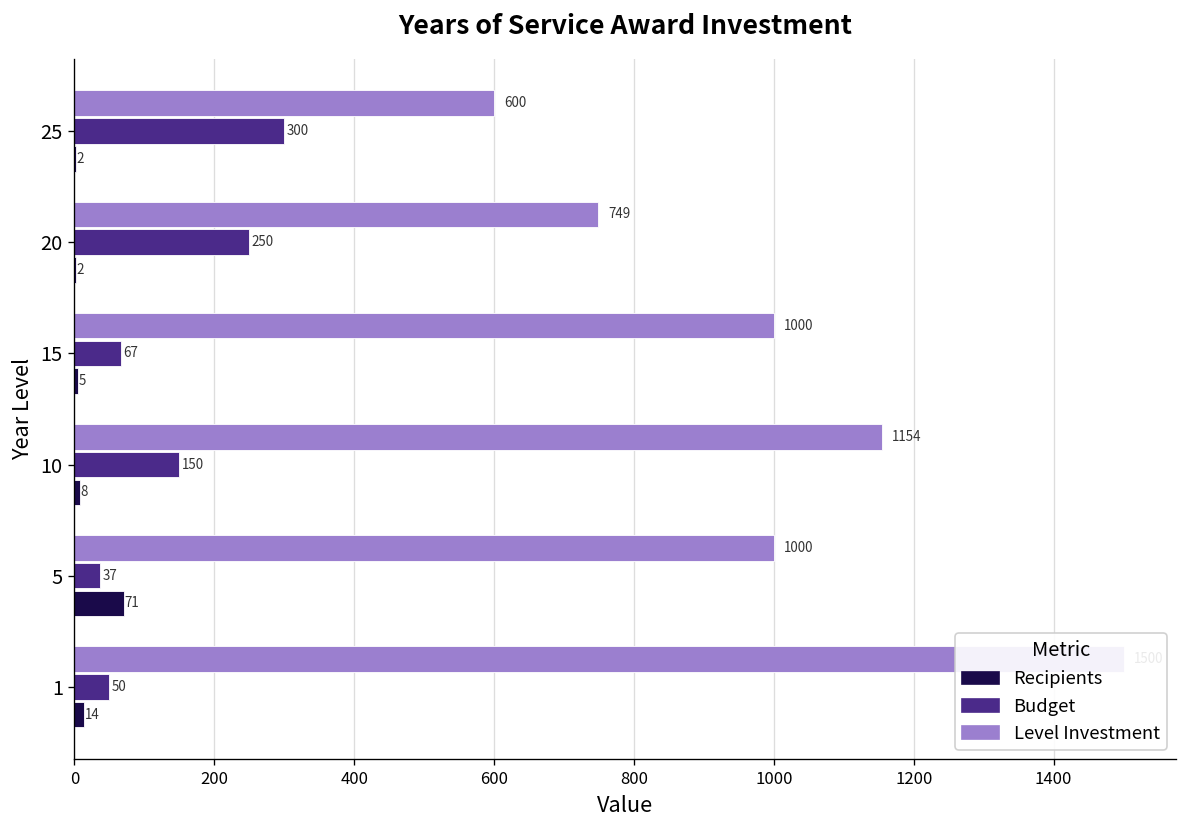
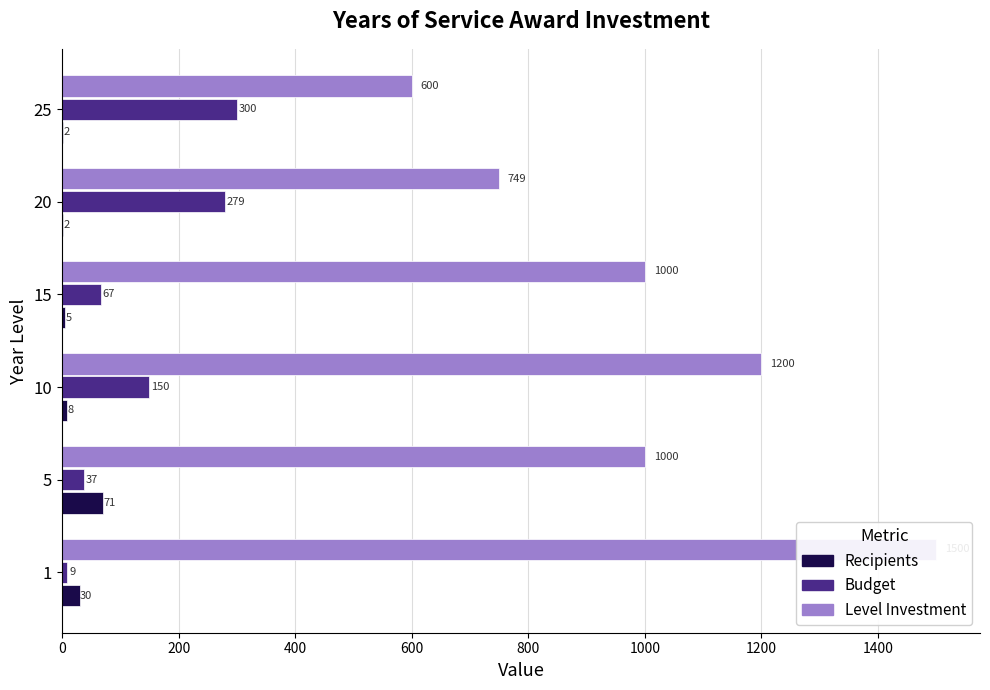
  {
    "Recipients": {
      "25": 2,
      "20": 2,
      "15": 5,
      "10": 8,
      "5": 71,
-     "1": 14
+     "1": 30
    },
    "Budget": {
      "25": 300,
-     "20": 250,
+     "20": 279,
      "15": 67,
      "10": 150,
      "5": 37,
-     "1": 50
+     "1": 9
    },
    "Level Investment": {
      "25": 600,
      "20": 749,
      "15": 1000,
-     "10": 1154,
+     "10": 1200,
      "5": 1000
    }
  }
